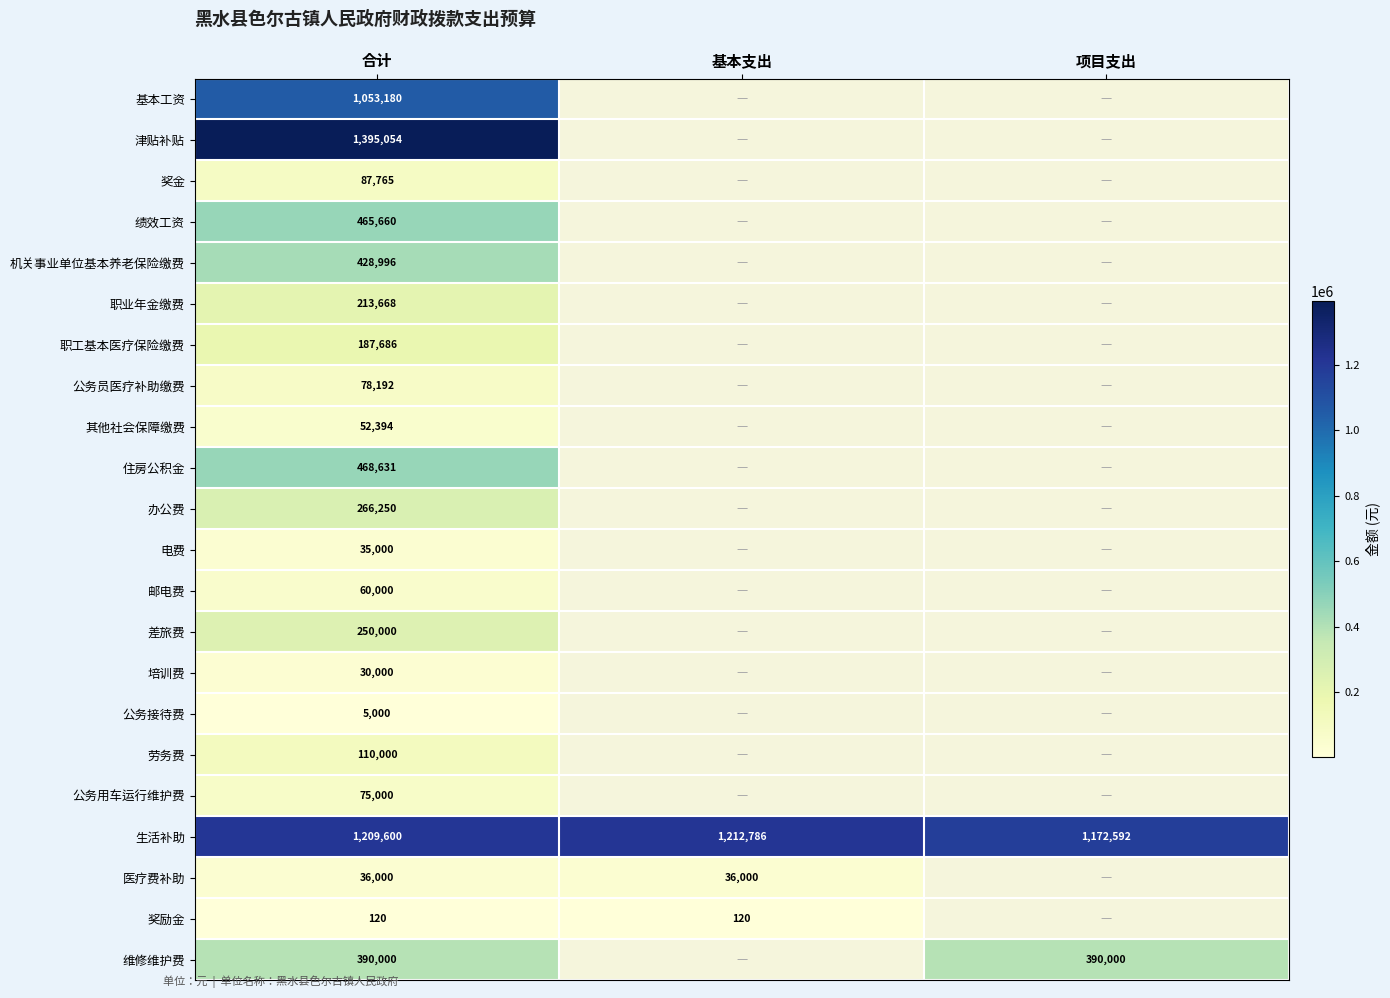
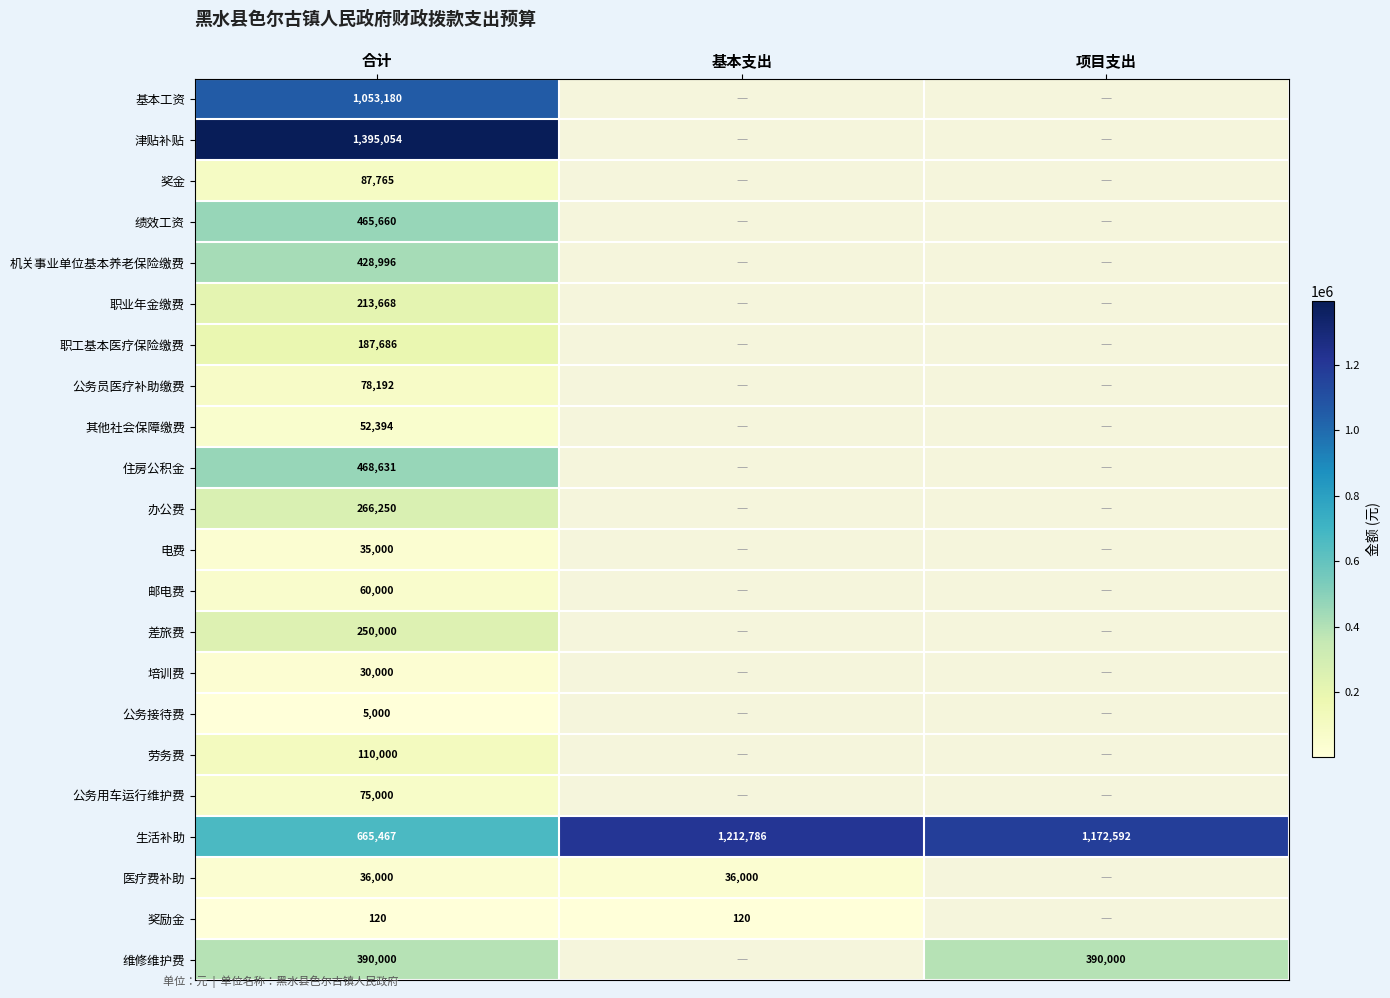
  {
    "基本工资": {
      "合计": "1,053,180"
    },
    "津贴补贴": {
      "合计": "1,395,054"
    },
    "奖金": {
      "合计": "87,765"
    },
    "绩效工资": {
      "合计": "465,660"
    },
    "机关事业单位基本养老保险缴费": {
      "合计": "428,996"
    },
    "职业年金缴费": {
      "合计": "213,668"
    },
    "职工基本医疗保险缴费": {
      "合计": "187,686"
    },
    "公务员医疗补助缴费": {
      "合计": "78,192"
    },
    "其他社会保障缴费": {
      "合计": "52,394"
    },
    "住房公积金": {
      "合计": "468,631"
    },
    "办公费": {
      "合计": "266,250"
    },
    "电费": {
      "合计": "35,000"
    },
    "邮电费": {
      "合计": "60,000"
    },
    "差旅费": {
      "合计": "250,000"
    },
    "培训费": {
      "合计": "30,000"
    },
    "公务接待费": {
      "合计": "5,000"
    },
    "劳务费": {
      "合计": "110,000"
    },
    "公务用车运行维护费": {
      "合计": "75,000"
    },
    "生活补助": {
-     "合计": "1,209,600",
+     "合计": "665,467",
      "基本支出": "1,212,786",
      "项目支出": "1,172,592"
    },
    "医疗费补助": {
      "合计": "36,000",
      "基本支出": "36,000"
    },
    "奖励金": {
      "合计": "120",
      "基本支出": "120"
    },
    "维修维护费": {
      "合计": "390,000",
      "项目支出": "390,000"
    }
  }
